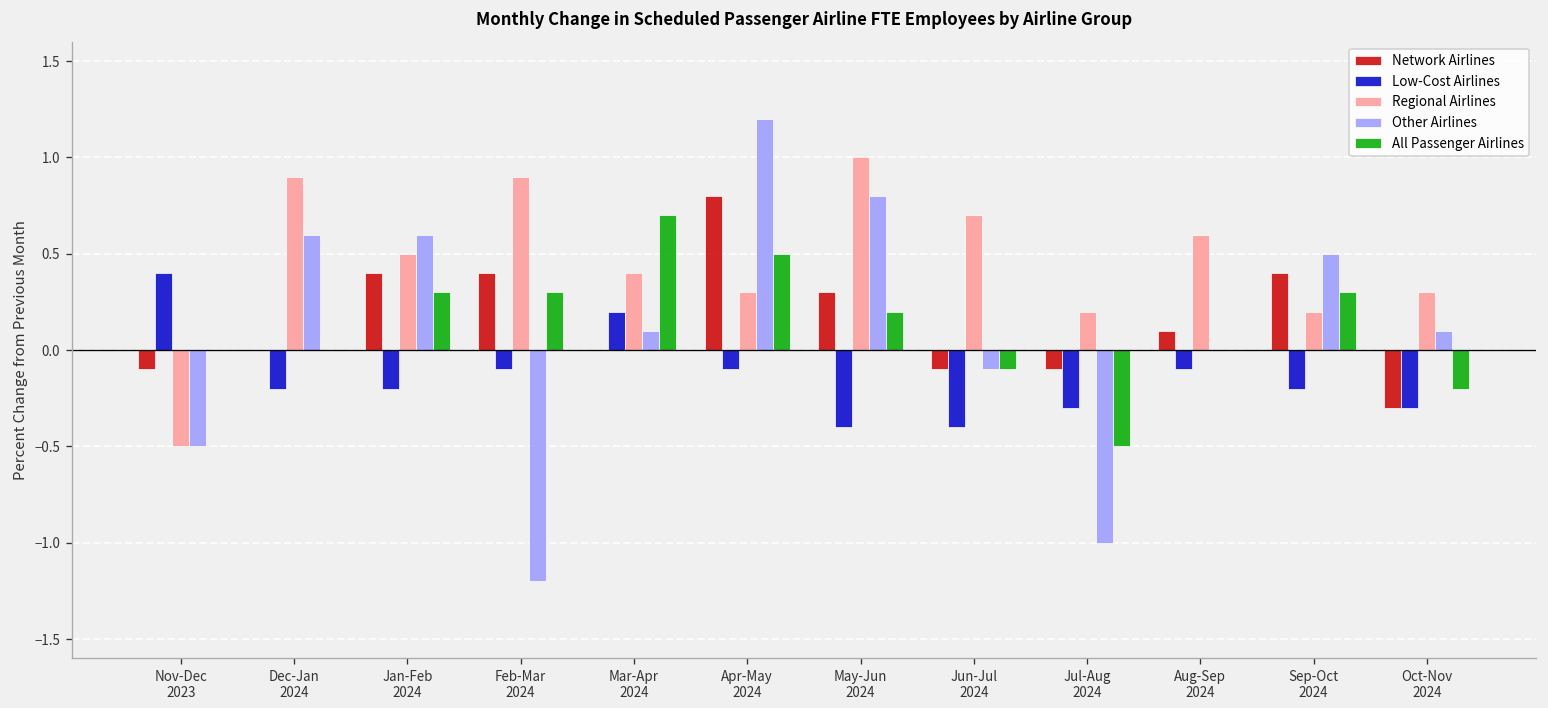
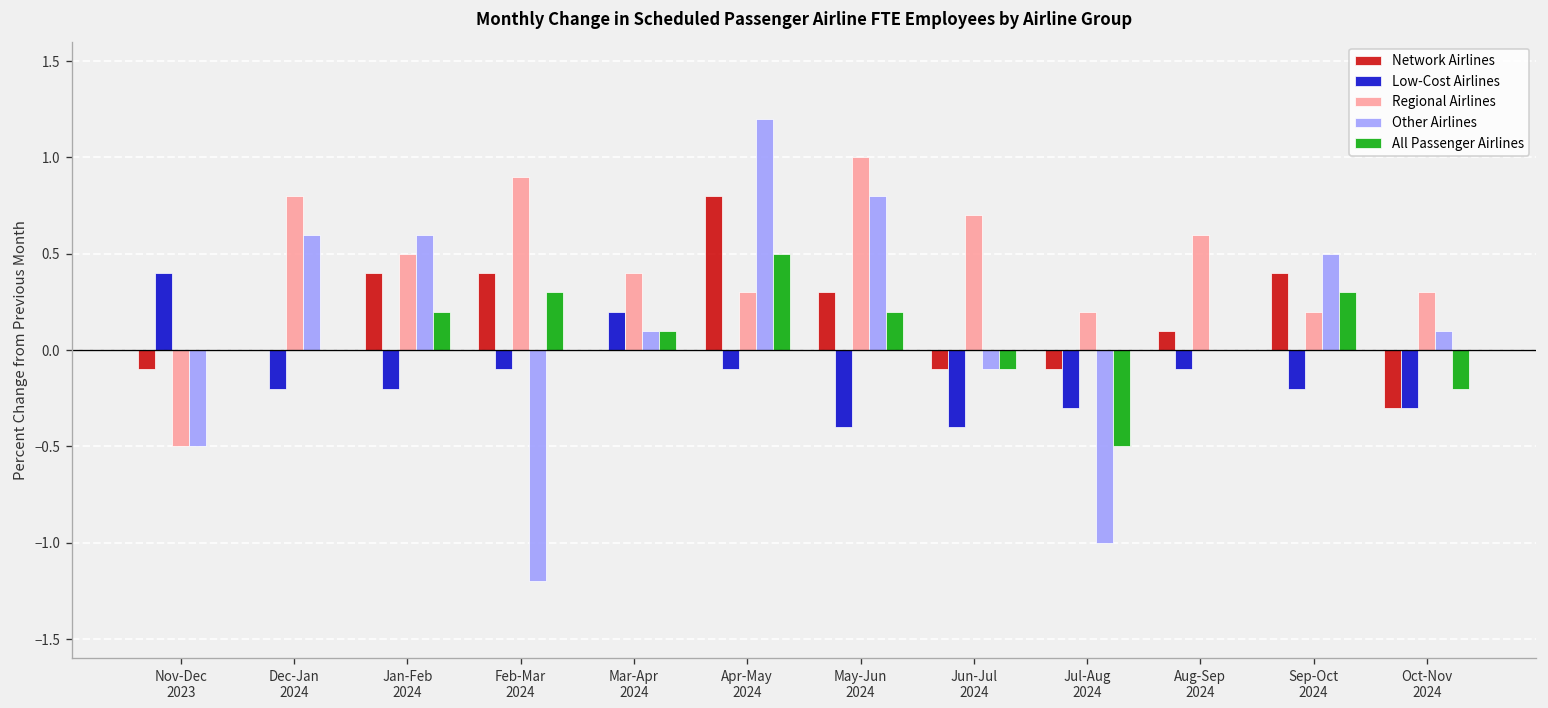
  {
    "Network Airlines": {
      "Nov-Dec 2023": -0.1,
      "Dec-Jan 2024": 0.0,
      "Jan-Feb 2024": 0.4,
      "Feb-Mar 2024": 0.4,
      "Mar-Apr 2024": 0.0,
      "Apr-May 2024": 0.8,
      "May-Jun 2024": 0.3,
      "Jun-Jul 2024": -0.1,
      "Jul-Aug 2024": -0.1,
      "Aug-Sep 2024": 0.1,
      "Sep-Oct 2024": 0.4,
      "Oct-Nov 2024": -0.3
    },
    "Low-Cost Airlines": {
      "Nov-Dec 2023": 0.4,
      "Dec-Jan 2024": -0.2,
      "Jan-Feb 2024": -0.2,
      "Feb-Mar 2024": -0.1,
      "Mar-Apr 2024": 0.2,
      "Apr-May 2024": -0.1,
      "May-Jun 2024": -0.4,
      "Jun-Jul 2024": -0.4,
      "Jul-Aug 2024": -0.3,
      "Aug-Sep 2024": -0.1,
      "Sep-Oct 2024": -0.2,
      "Oct-Nov 2024": -0.3
    },
    "Regional Airlines": {
      "Nov-Dec 2023": -0.5,
-     "Dec-Jan 2024": 0.9,
+     "Dec-Jan 2024": 0.8,
      "Jan-Feb 2024": 0.5,
      "Feb-Mar 2024": 0.9,
      "Mar-Apr 2024": 0.4,
      "Apr-May 2024": 0.3,
      "May-Jun 2024": 1.0,
      "Jun-Jul 2024": 0.7,
      "Jul-Aug 2024": 0.2,
      "Aug-Sep 2024": 0.6,
      "Sep-Oct 2024": 0.2,
      "Oct-Nov 2024": 0.3
    },
    "Other Airlines": {
      "Nov-Dec 2023": -0.5,
      "Dec-Jan 2024": 0.6,
      "Jan-Feb 2024": 0.6,
      "Feb-Mar 2024": -1.2,
      "Mar-Apr 2024": 0.1,
      "Apr-May 2024": 1.2,
      "May-Jun 2024": 0.8,
      "Jun-Jul 2024": -0.1,
      "Jul-Aug 2024": -1.0,
      "Aug-Sep 2024": 0.0,
      "Sep-Oct 2024": 0.5,
      "Oct-Nov 2024": 0.1
    },
    "All Passenger Airlines": {
      "Nov-Dec 2023": 0.0,
      "Dec-Jan 2024": 0.0,
-     "Jan-Feb 2024": 0.3,
+     "Jan-Feb 2024": 0.2,
      "Feb-Mar 2024": 0.3,
-     "Mar-Apr 2024": 0.7,
+     "Mar-Apr 2024": 0.1,
      "Apr-May 2024": 0.5,
      "May-Jun 2024": 0.2,
      "Jun-Jul 2024": -0.1,
      "Jul-Aug 2024": -0.5,
      "Aug-Sep 2024": 0.0,
      "Sep-Oct 2024": 0.3,
      "Oct-Nov 2024": -0.2
    }
  }
